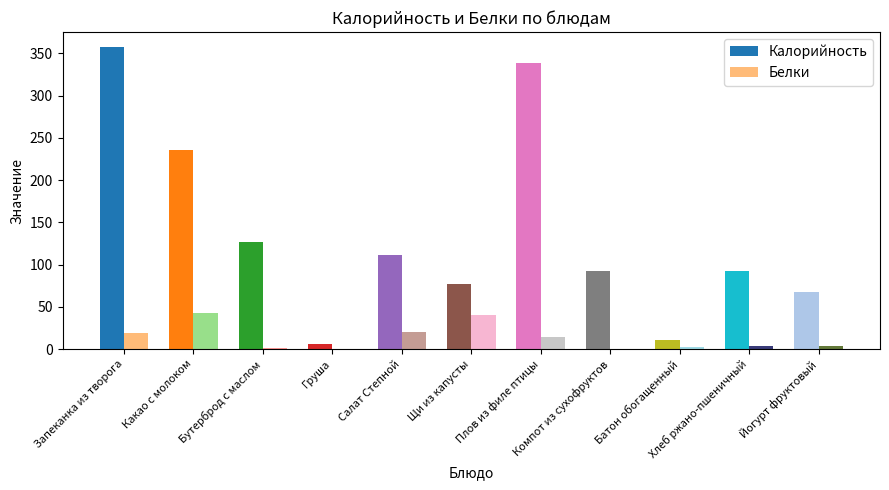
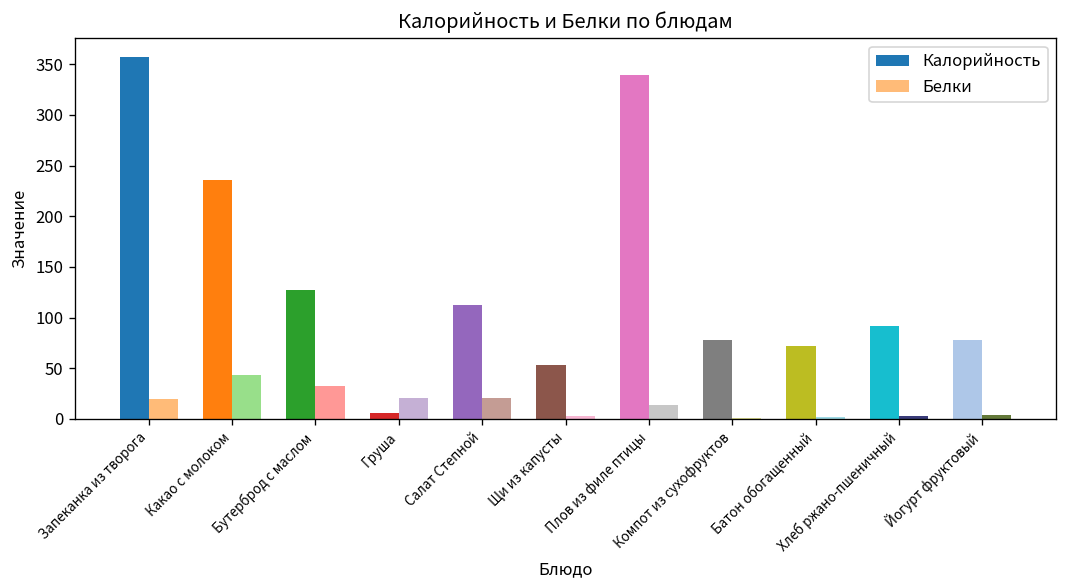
  {
    "Калорийность": {
      "Запеканка из творога": 360,
      "Какао с молоком": 240,
      "Бутерброд с маслом": 130,
      "Груша": 10,
      "Салат Степной": 110,
-     "Щи из капусты": 80,
+     "Щи из капусты": 50,
      "Плов из филе птицы": 340,
-     "Компот из сухофруктов": 90,
-     "Батон обогащенный": 10,
+     "Компот из сухофруктов": 80,
+     "Батон обогащенный": 70,
      "Хлеб ржано-пшеничный": 90,
-     "Йогурт фруктовый": 70
+     "Йогурт фруктовый": 80
    },
    "Белки": {
      "Запеканка из творога": 20,
      "Какао с молоком": 40,
-     "Бутерброд с маслом": 0,
-     "Груша": 0,
+     "Бутерброд с маслом": 30,
+     "Груша": 20,
      "Салат Степной": 20,
-     "Щи из капусты": 40,
+     "Щи из капусты": 0,
      "Плов из филе птицы": 10,
      "Хлеб ржано-пшеничный": 0,
      "Йогурт фруктовый": 0
    }
  }
